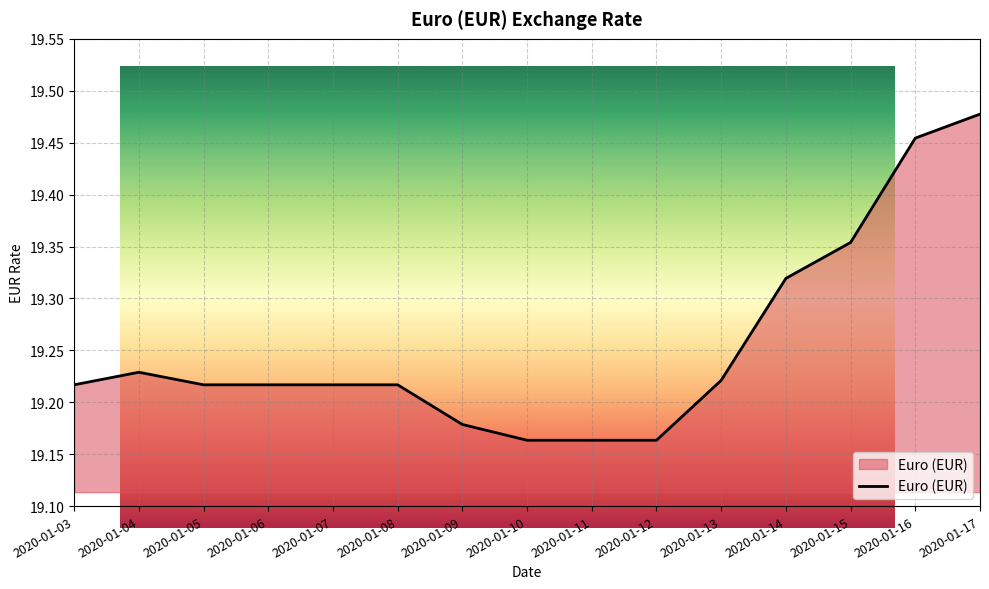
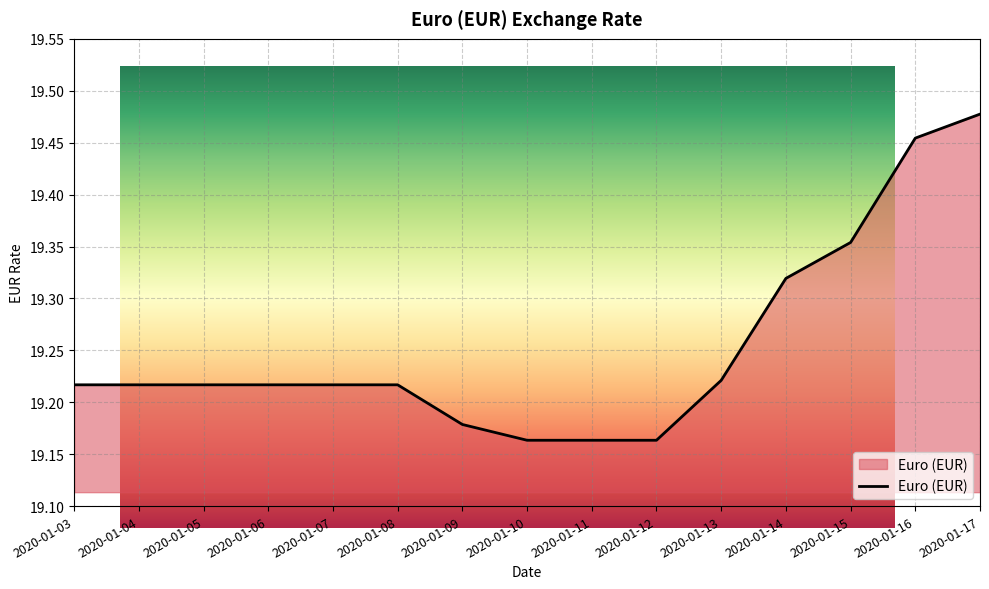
  {
    "Euro (EUR) Exchange Rate": {
      "2020-01-03": 19.217,
-     "2020-01-04": 19.229,
+     "2020-01-04": 19.217,
      "2020-01-16": 19.454,
      "2020-01-17": 19.478
    }
  }
